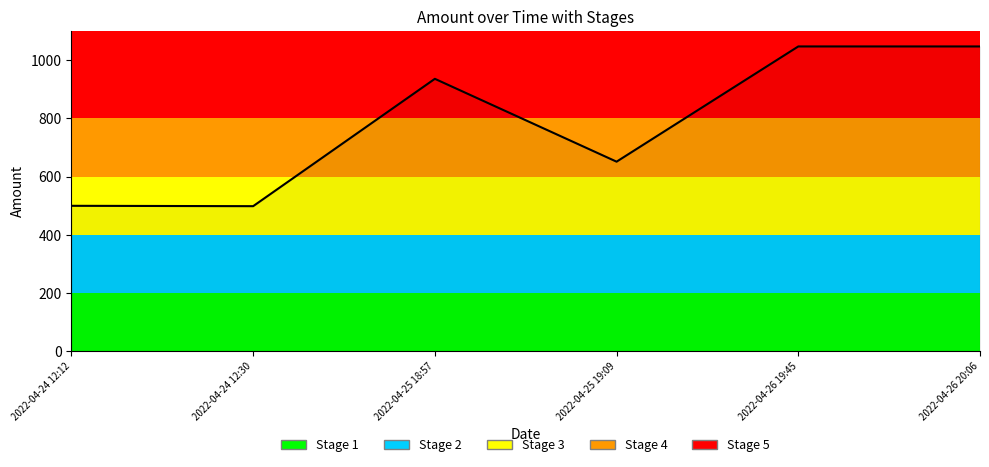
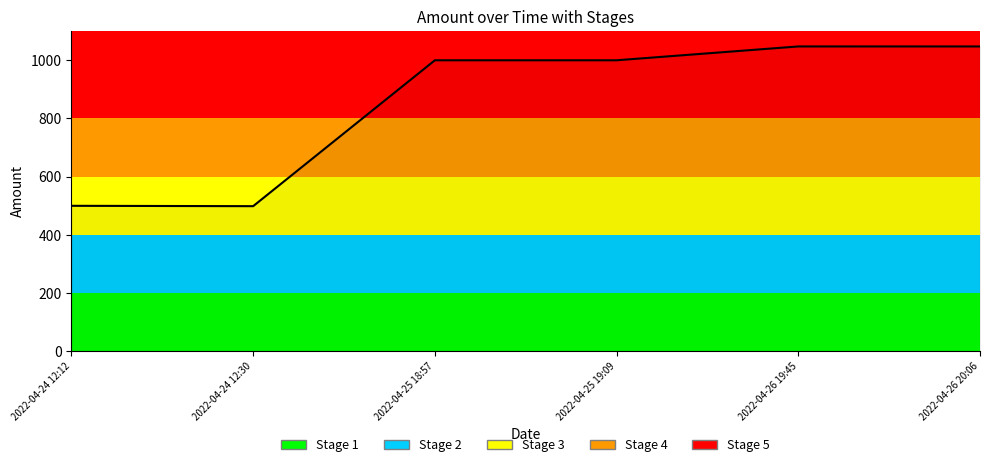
  {
    "2022-04-24 12:12": 500,
    "2022-04-24 12:30": 500,
-   "2022-04-25 18:57": 940,
-   "2022-04-25 19:09": 650,
+   "2022-04-25 18:57": 1000,
+   "2022-04-25 19:09": 1000,
    "2022-04-26 19:45": 1050,
    "2022-04-26 20:06": 1050
  }
